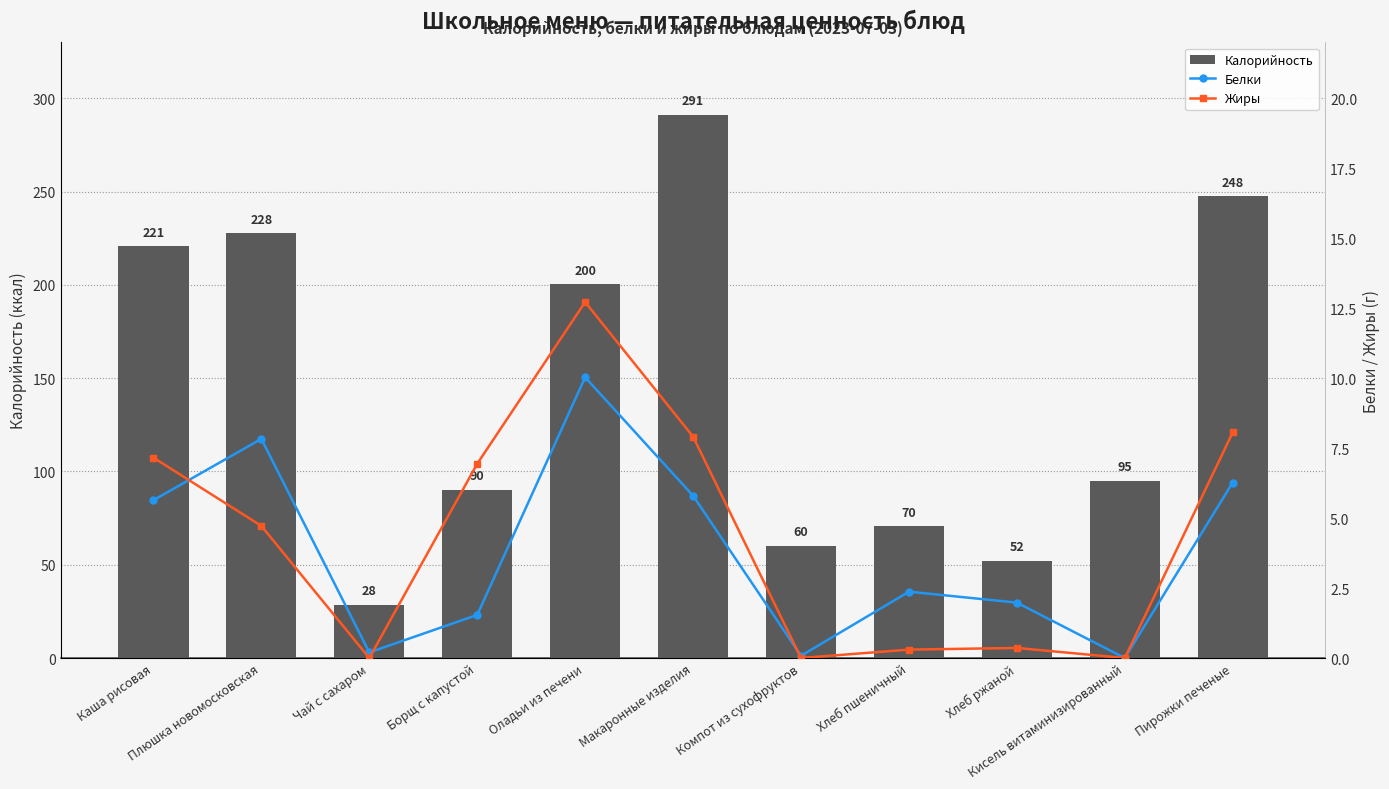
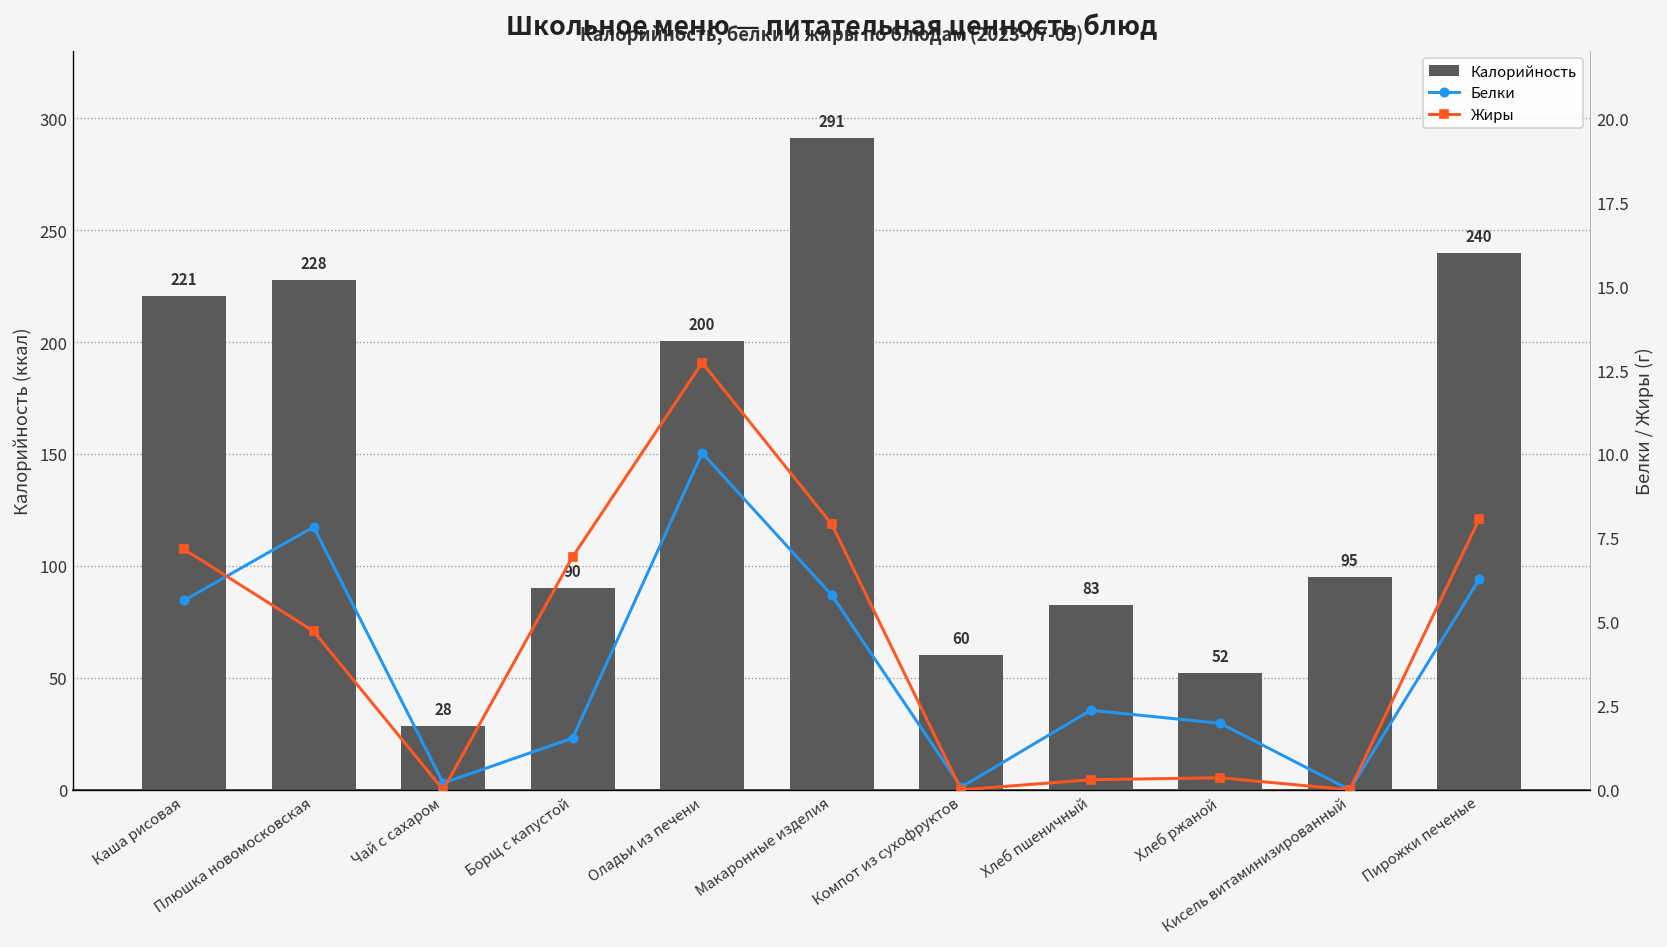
  {
    "Калорийность": {
      "Каша рисовая": 221,
      "Плюшка новомосковская": 228,
      "Чай с сахаром": 28,
      "Борщ с капустой": 90,
      "Оладьи из печени": 200,
      "Макаронные изделия": 291,
      "Компот из сухофруктов": 60,
-     "Хлеб пшеничный": 70,
+     "Хлеб пшеничный": 83,
      "Хлеб ржаной": 52,
      "Кисель витаминизированный": 95,
-     "Пирожки печеные": 248
+     "Пирожки печеные": 240
    }
  }
